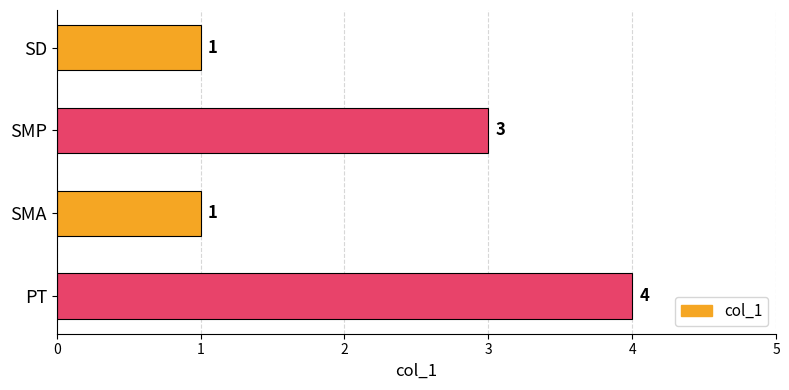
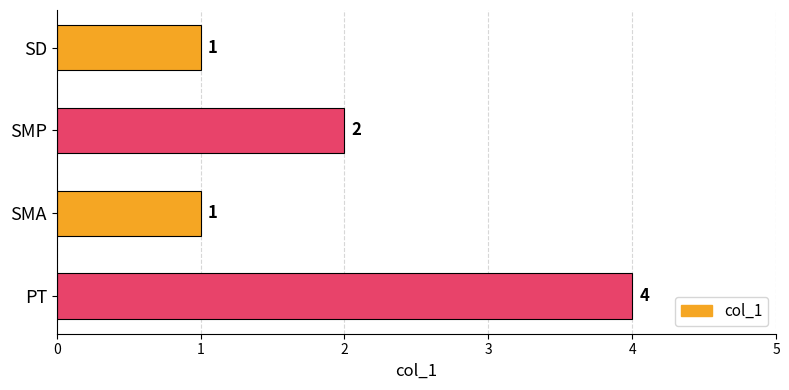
  {
    "SD": 1,
-   "SMP": 3,
+   "SMP": 2,
    "SMA": 1,
    "PT": 4
  }
